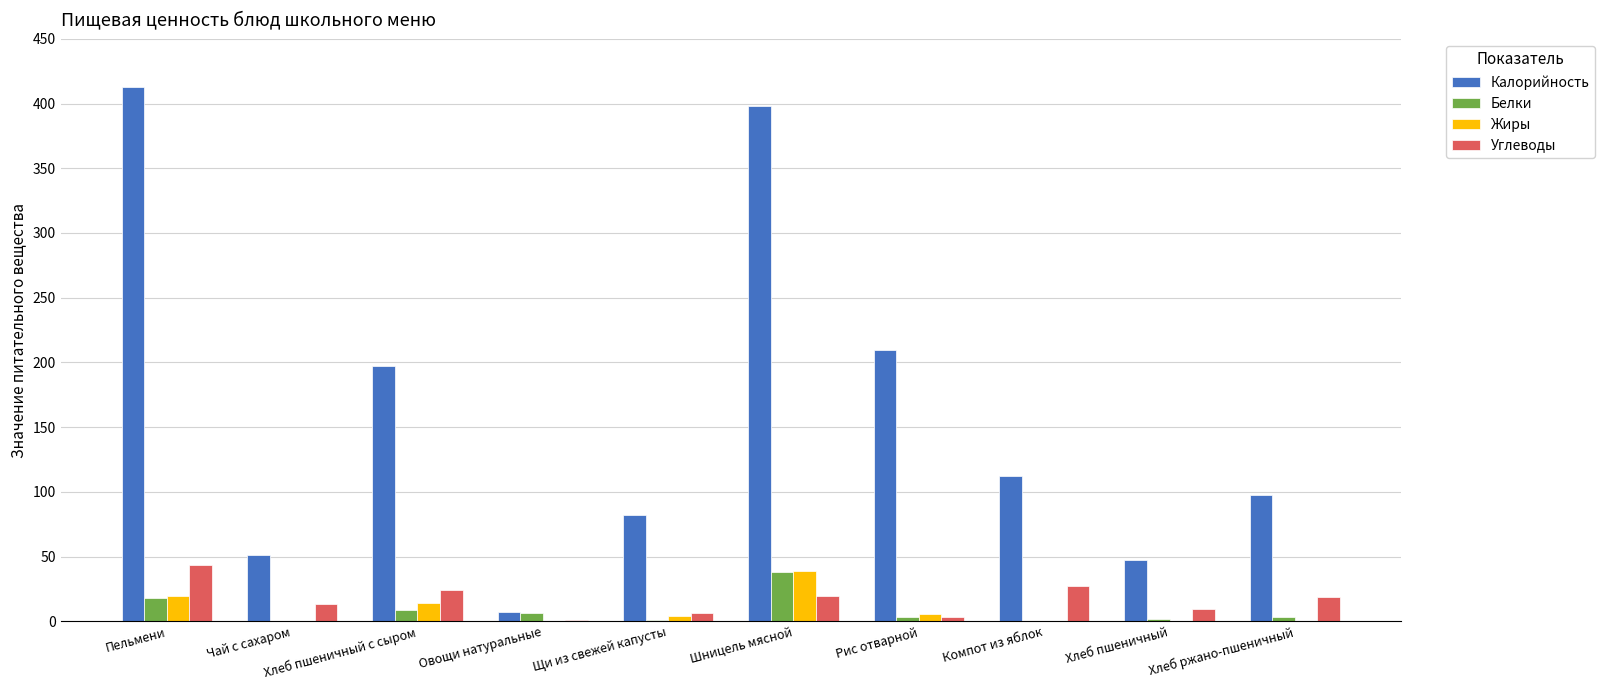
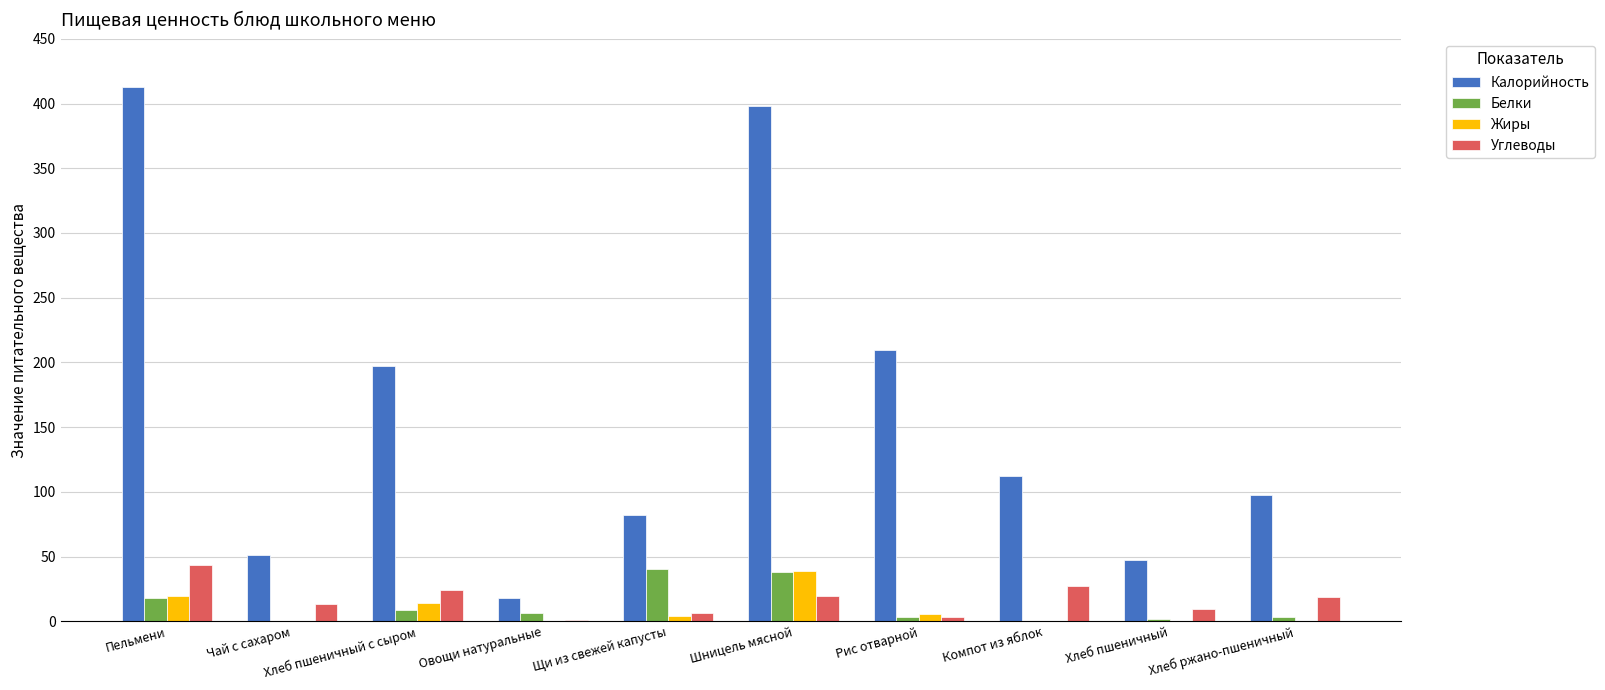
  {
    "Калорийность": {
      "Пельмени": 413,
      "Чай с сахаром": 51,
      "Хлеб пшеничный с сыром": 197,
-     "Овощи натуральные": 7,
+     "Овощи натуральные": 18,
      "Щи из свежей капусты": 82,
      "Шницель мясной": 398,
      "Рис отварной": 210,
      "Компот из яблок": 112,
      "Хлеб пшеничный": 47,
      "Хлеб ржано-пшеничный": 97
    },
    "Белки": {
      "Пельмени": 18,
      "Хлеб пшеничный с сыром": 9,
      "Овощи натуральные": 7,
-     "Щи из свежей капусты": 1,
+     "Щи из свежей капусты": 40,
      "Шницель мясной": 38,
      "Рис отварной": 4,
      "Хлеб ржано-пшеничный": 3
    },
    "Жиры": {
      "Пельмени": 20,
      "Хлеб пшеничный с сыром": 14,
      "Щи из свежей капусты": 4,
      "Шницель мясной": 39,
      "Рис отварной": 5
    },
    "Углеводы": {
      "Пельмени": 43,
      "Чай с сахаром": 14,
      "Хлеб пшеничный с сыром": 24,
      "Щи из свежей капусты": 6,
      "Шницель мясной": 19,
      "Рис отварной": 4,
      "Компот из яблок": 28,
      "Хлеб пшеничный": 10,
      "Хлеб ржано-пшеничный": 19
    }
  }
